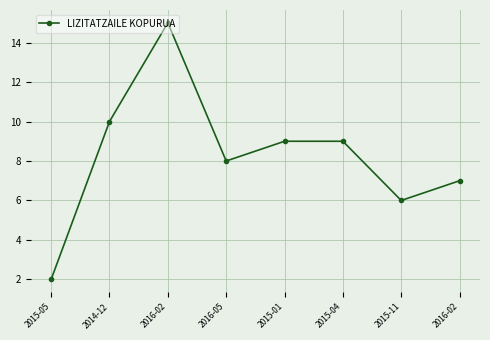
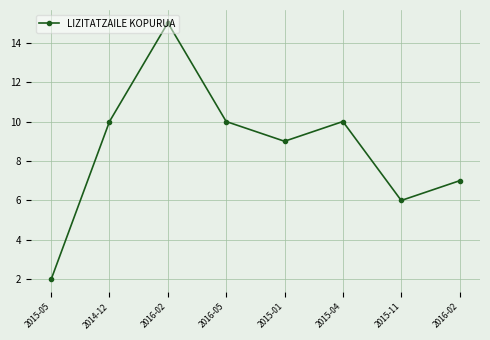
  {
    "2015-05": 2,
    "2014-12": 10,
-   "2016-05": 8,
+   "2016-05": 10,
    "2015-01": 9,
-   "2015-04": 9,
+   "2015-04": 10,
    "2015-11": 6
  }
